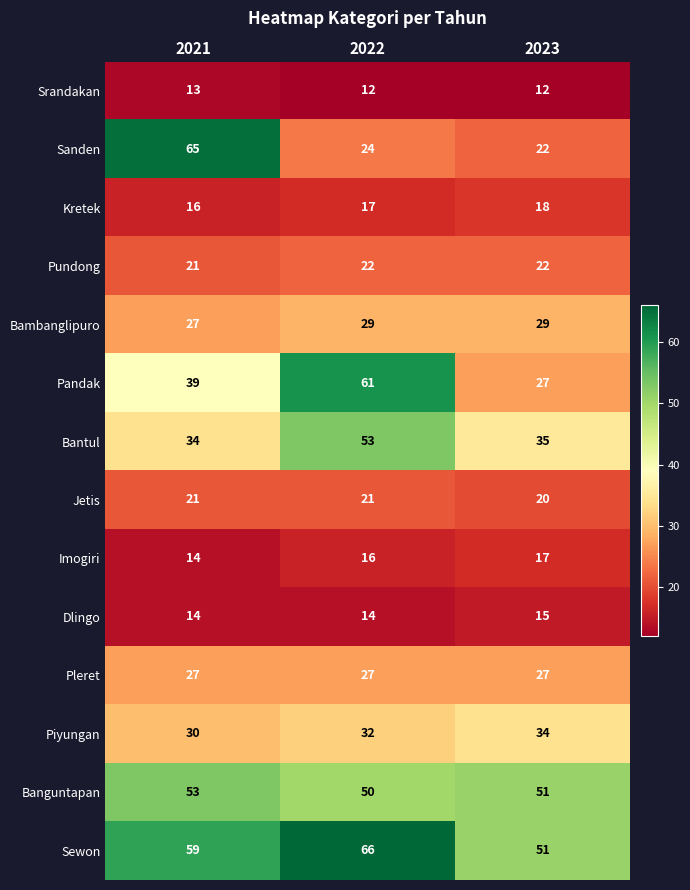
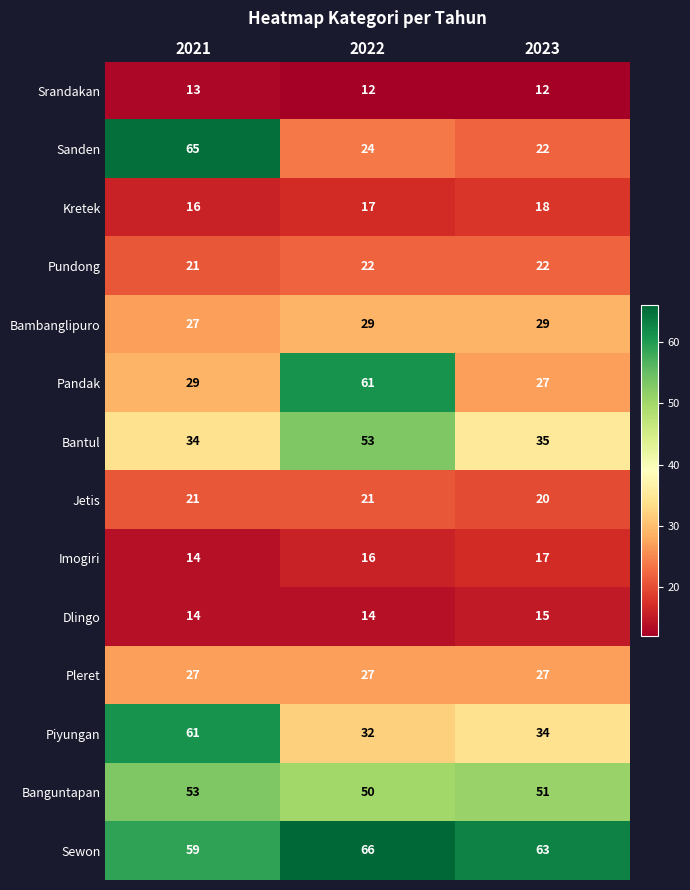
  {
    "Srandakan": {
      "2021": 13,
      "2022": 12,
      "2023": 12
    },
    "Sanden": {
      "2021": 65,
      "2022": 24,
      "2023": 22
    },
    "Kretek": {
      "2021": 16,
      "2022": 17,
      "2023": 18
    },
    "Pundong": {
      "2021": 21,
      "2022": 22,
      "2023": 22
    },
    "Bambanglipuro": {
      "2021": 27,
      "2022": 29,
      "2023": 29
    },
    "Pandak": {
-     "2021": 39,
+     "2021": 29,
      "2022": 61,
      "2023": 27
    },
    "Bantul": {
      "2021": 34,
      "2022": 53,
      "2023": 35
    },
    "Jetis": {
      "2021": 21,
      "2022": 21,
      "2023": 20
    },
    "Imogiri": {
      "2021": 14,
      "2022": 16,
      "2023": 17
    },
    "Dlingo": {
      "2021": 14,
      "2022": 14,
      "2023": 15
    },
    "Pleret": {
      "2021": 27,
      "2022": 27,
      "2023": 27
    },
    "Piyungan": {
-     "2021": 30,
+     "2021": 61,
      "2022": 32,
      "2023": 34
    },
    "Banguntapan": {
      "2021": 53,
      "2022": 50,
      "2023": 51
    },
    "Sewon": {
      "2021": 59,
      "2022": 66,
-     "2023": 51
+     "2023": 63
    }
  }
